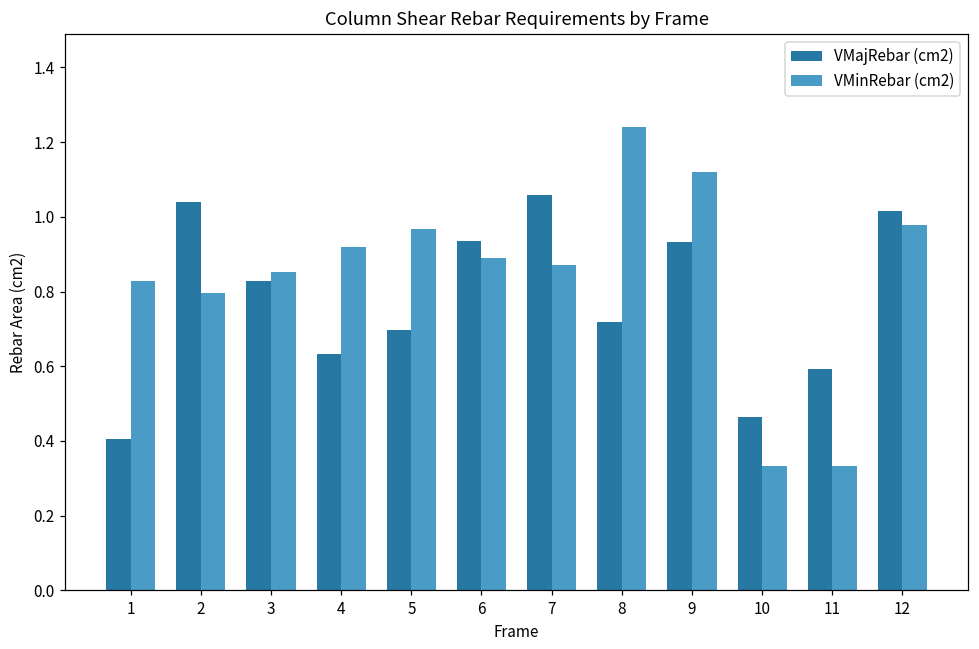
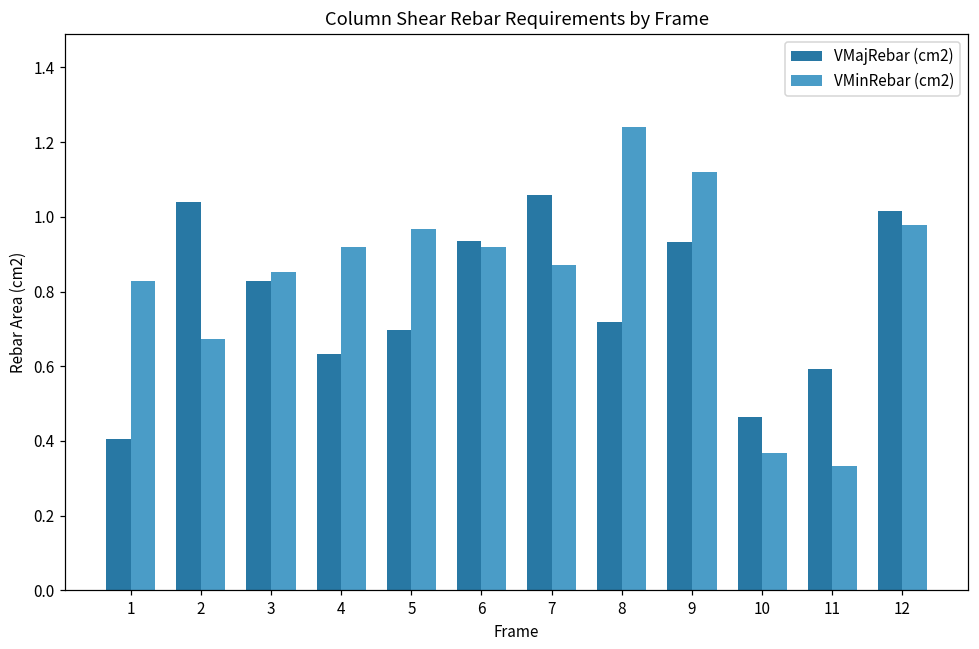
  {
    "VMajRebar (cm2)": {
      "1": 0.41,
      "2": 1.04,
      "3": 0.83,
      "4": 0.63,
      "5": 0.70,
      "6": 0.94,
      "7": 1.06,
      "8": 0.72,
      "9": 0.93,
      "10": 0.47,
      "11": 0.59,
      "12": 1.02
    },
    "VMinRebar (cm2)": {
      "1": 0.83,
-     "2": 0.80,
+     "2": 0.67,
      "3": 0.85,
      "4": 0.92,
      "5": 0.97,
-     "6": 0.89,
+     "6": 0.92,
      "7": 0.87,
      "8": 1.24,
      "9": 1.12,
-     "10": 0.33,
+     "10": 0.37,
      "11": 0.33,
      "12": 0.98
    }
  }
